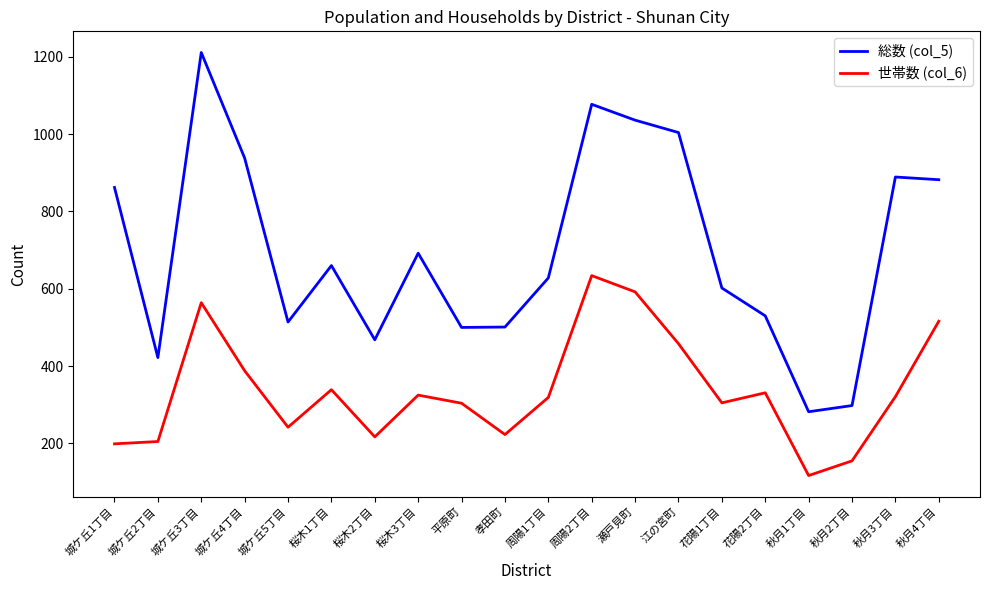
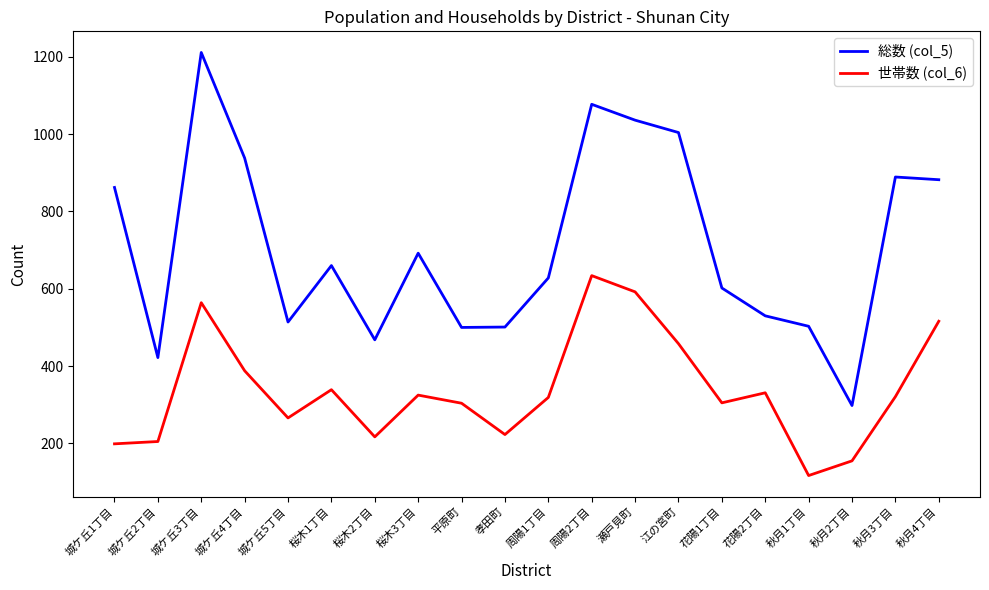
  {
    "総数 (col_5)": {
      "城ケ丘1丁目": 860,
      "城ケ丘2丁目": 420,
      "城ケ丘3丁目": 1210,
      "城ケ丘4丁目": 940,
      "城ケ丘5丁目": 510,
      "桜木1丁目": 660,
      "桜木2丁目": 470,
      "桜木3丁目": 690,
      "平原町": 500,
      "孝田町": 500,
      "周陽1丁目": 630,
      "周陽2丁目": 1080,
      "瀬戸見町": 1040,
      "江の宮町": 1000,
      "花陽1丁目": 600,
      "花陽2丁目": 530,
-     "秋月1丁目": 280,
+     "秋月1丁目": 500,
      "秋月2丁目": 300,
      "秋月3丁目": 890,
      "秋月4丁目": 880
    },
    "世帯数 (col_6)": {
      "城ケ丘1丁目": 200,
      "城ケ丘2丁目": 210,
      "城ケ丘3丁目": 560,
      "城ケ丘4丁目": 390,
-     "城ケ丘5丁目": 240,
+     "城ケ丘5丁目": 270,
      "桜木1丁目": 340,
      "桜木2丁目": 220,
      "桜木3丁目": 330,
      "平原町": 300,
      "孝田町": 220,
      "周陽1丁目": 320,
      "周陽2丁目": 630,
      "瀬戸見町": 590,
      "江の宮町": 460,
      "花陽1丁目": 310,
      "花陽2丁目": 330,
      "秋月1丁目": 120,
      "秋月2丁目": 160,
      "秋月3丁目": 320,
      "秋月4丁目": 520
    }
  }
